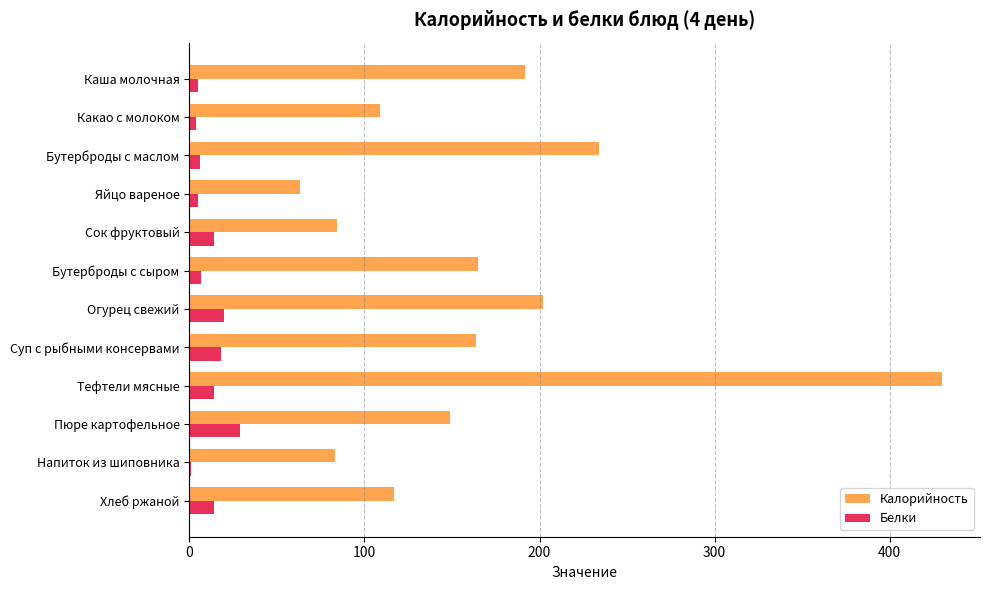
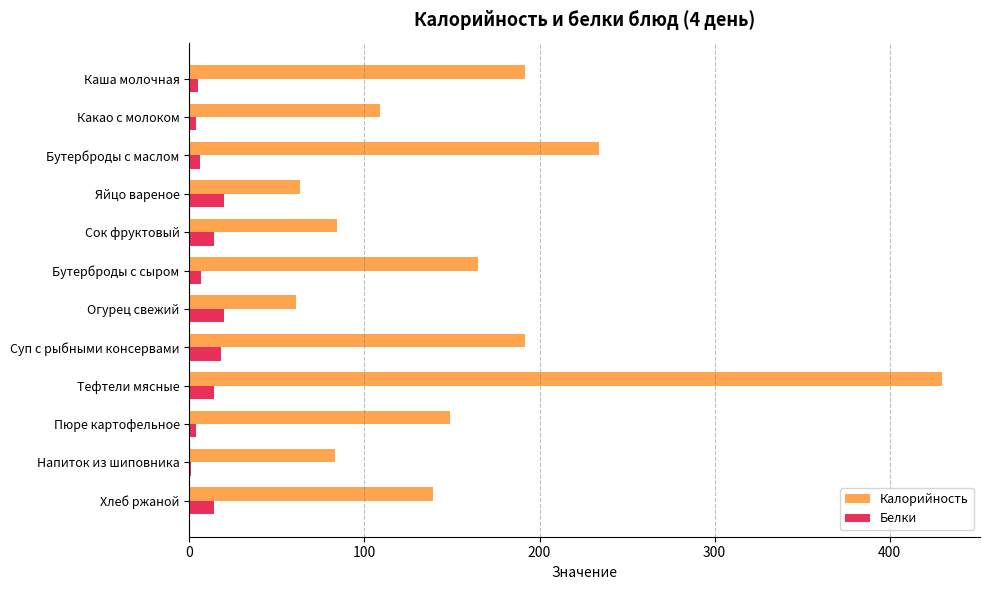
  {
    "Калорийность": {
      "Каша молочная": 192,
      "Какао с молоком": 109,
      "Бутерброды с маслом": 234,
      "Яйцо вареное": 63,
      "Сок фруктовый": 84,
      "Бутерброды с сыром": 165,
-     "Огурец свежий": 202,
-     "Суп с рыбными консервами": 164,
+     "Огурец свежий": 61,
+     "Суп с рыбными консервами": 192,
      "Тефтели мясные": 430,
      "Пюре картофельное": 149,
      "Напиток из шиповника": 83,
-     "Хлеб ржаной": 117
+     "Хлеб ржаной": 139
    },
    "Белки": {
      "Каша молочная": 5,
      "Какао с молоком": 4,
      "Бутерброды с маслом": 6,
-     "Яйцо вареное": 5,
+     "Яйцо вареное": 20,
      "Сок фруктовый": 14,
      "Бутерброды с сыром": 7,
      "Огурец свежий": 20,
      "Суп с рыбными консервами": 18,
      "Тефтели мясные": 14,
-     "Пюре картофельное": 29,
+     "Пюре картофельное": 4,
      "Хлеб ржаной": 14
    }
  }
